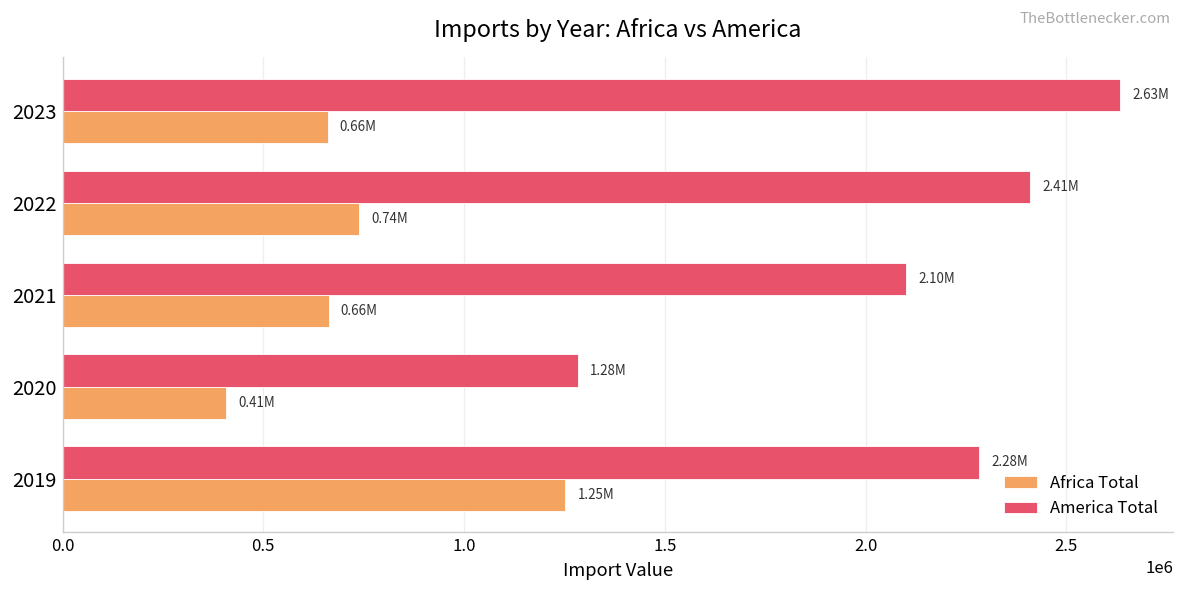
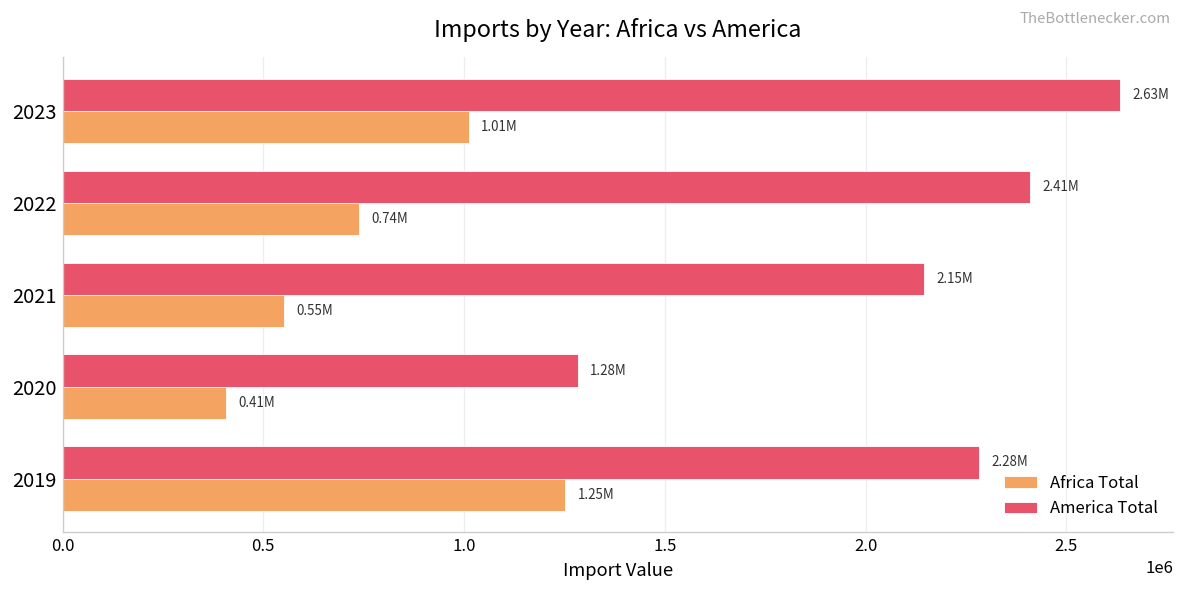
  {
    "Africa Total": {
-     "2023": "0.66M",
+     "2023": "1.01M",
      "2022": "0.74M",
-     "2021": "0.66M",
+     "2021": "0.55M",
      "2020": "0.41M",
      "2019": "1.25M"
    },
    "America Total": {
      "2023": "2.63M",
      "2022": "2.41M",
-     "2021": "2.10M",
+     "2021": "2.15M",
      "2020": "1.28M",
      "2019": "2.28M"
    }
  }
